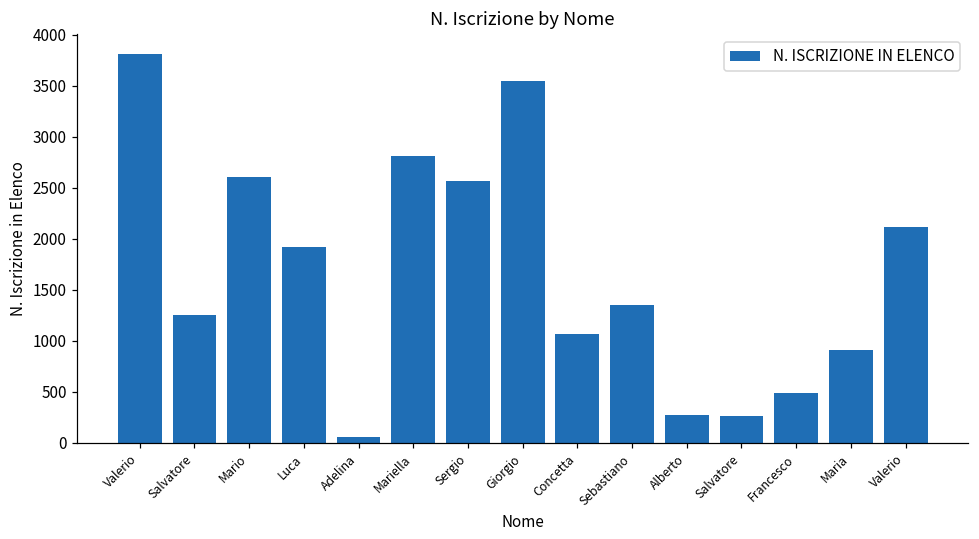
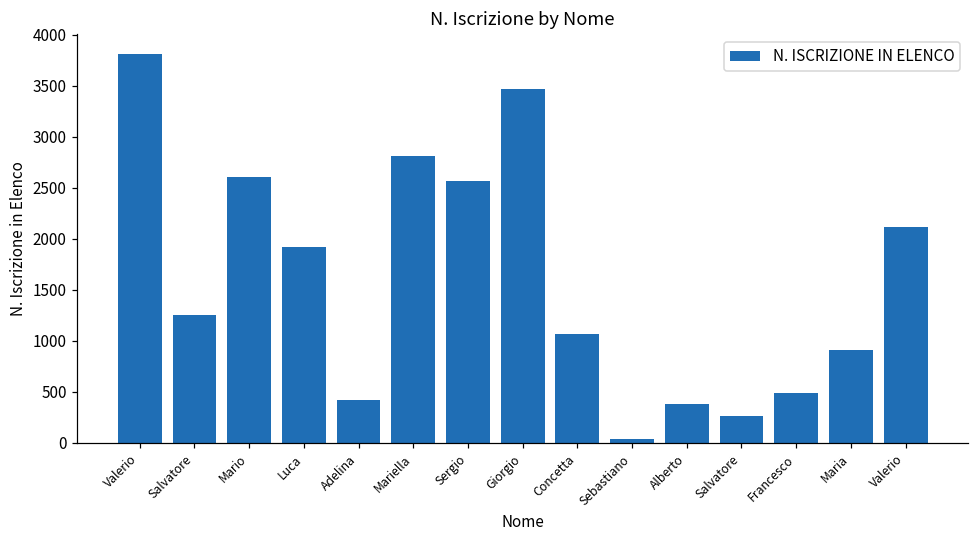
  {
    "Mario": 2600,
    "Luca": 1900,
-   "Adelina": 100,
+   "Adelina": 400,
    "Mariella": 2800,
    "Sergio": 2600,
-   "Giorgio": 3600,
+   "Giorgio": 3500,
    "Concetta": 1100,
-   "Sebastiano": 1400,
-   "Alberto": 300,
+   "Sebastiano": 0,
+   "Alberto": 400,
    "Francesco": 500,
    "Maria": 900
  }
